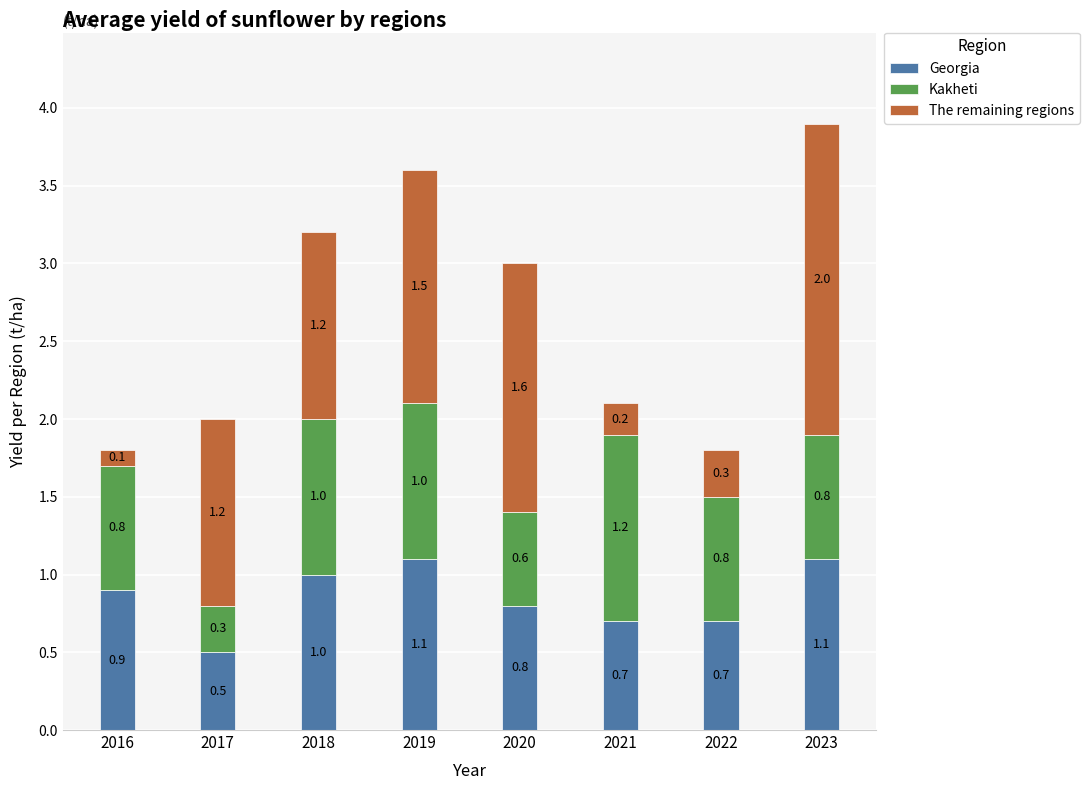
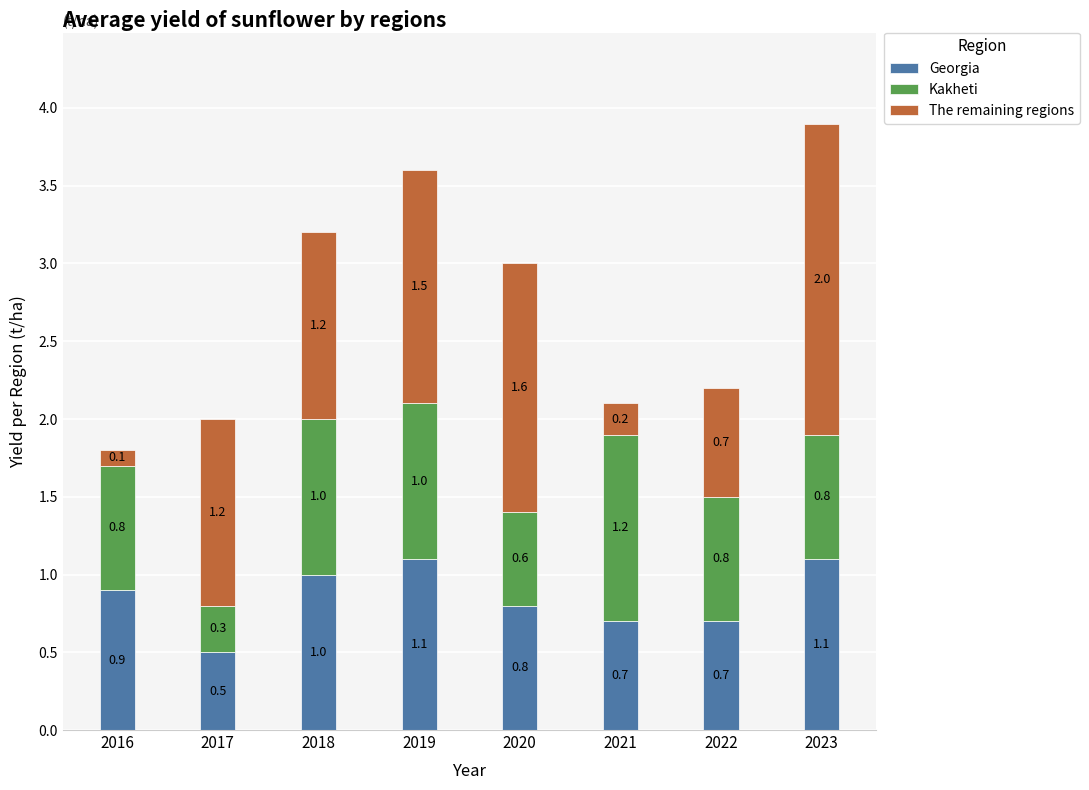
  {
    "Georgia": {
      "2016": 0.9,
      "2017": 0.5,
      "2018": 1.0,
      "2019": 1.1,
      "2020": 0.8,
      "2021": 0.7,
      "2022": 0.7,
      "2023": 1.1
    },
    "Kakheti": {
      "2016": 0.8,
      "2017": 0.3,
      "2018": 1.0,
      "2019": 1.0,
      "2020": 0.6,
      "2021": 1.2,
      "2022": 0.8,
      "2023": 0.8
    },
    "The remaining regions": {
      "2016": 0.1,
      "2017": 1.2,
      "2018": 1.2,
      "2019": 1.5,
      "2020": 1.6,
      "2021": 0.2,
-     "2022": 0.3,
+     "2022": 0.7,
      "2023": 2.0
    }
  }
